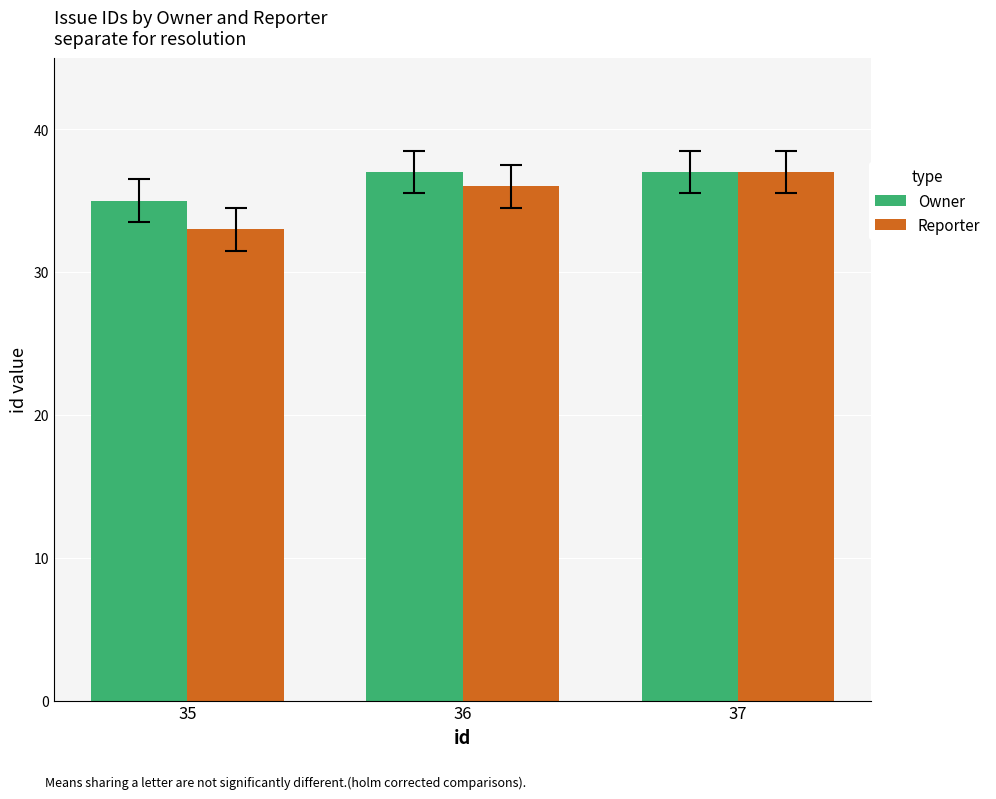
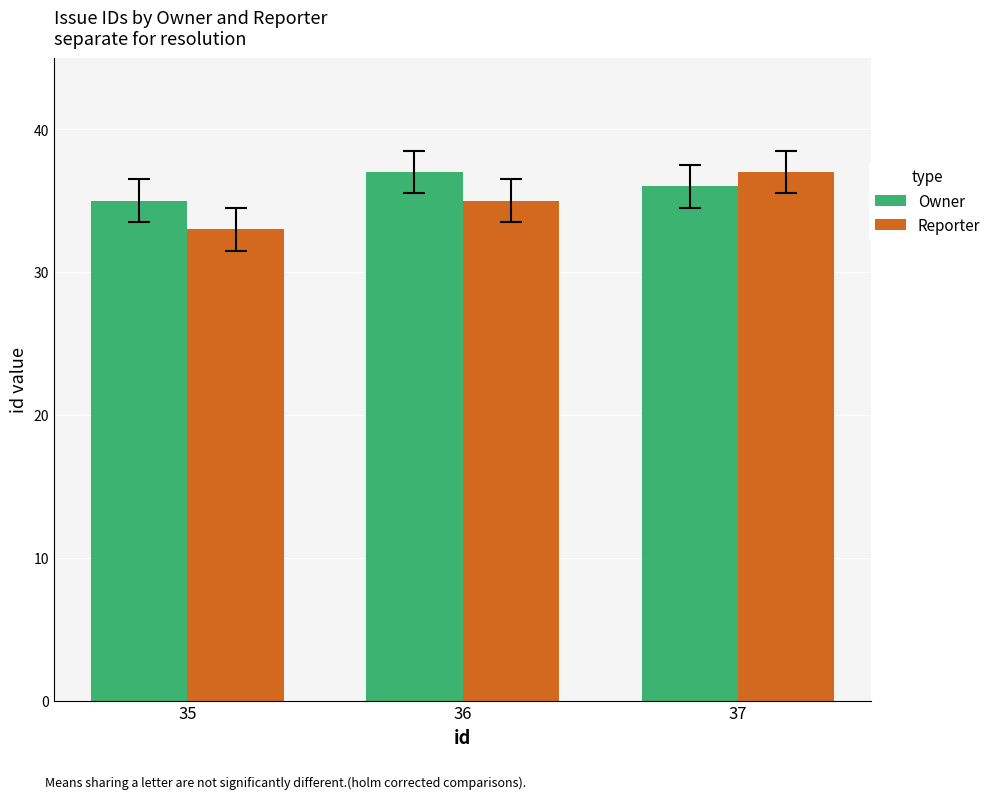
  {
    "Owner": {
      "35": 35,
      "36": 37,
-     "37": 37
+     "37": 36
    },
    "Reporter": {
      "35": 33,
-     "36": 36,
+     "36": 35,
      "37": 37
    }
  }
